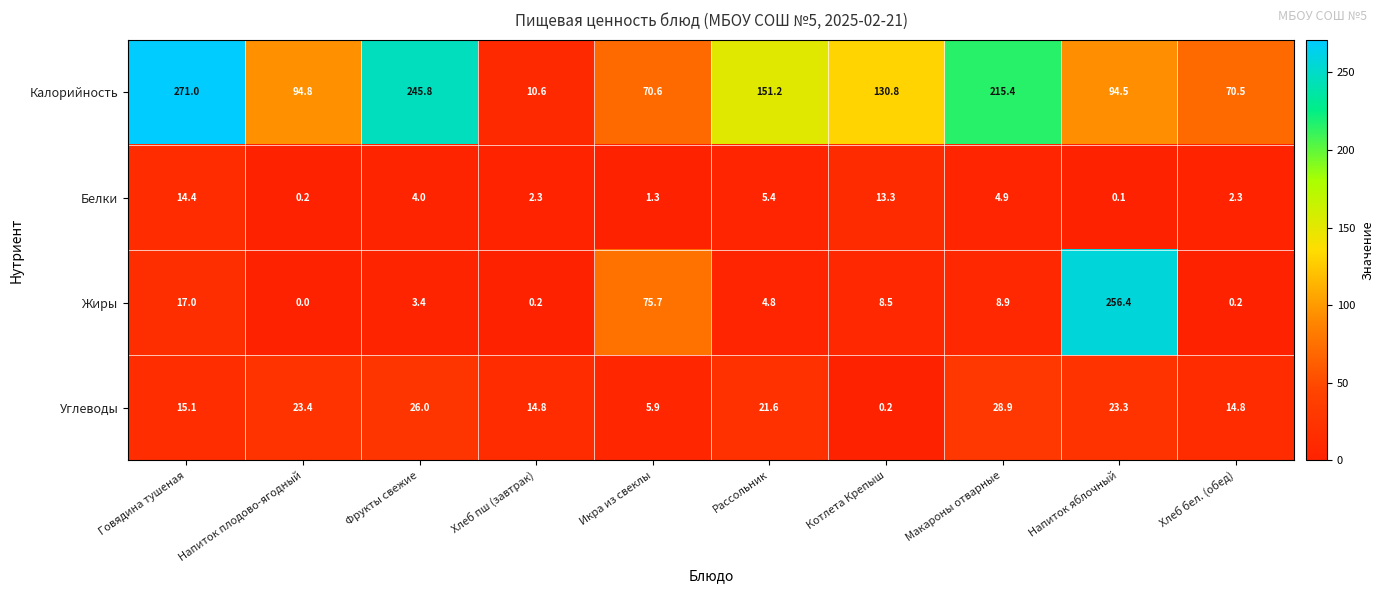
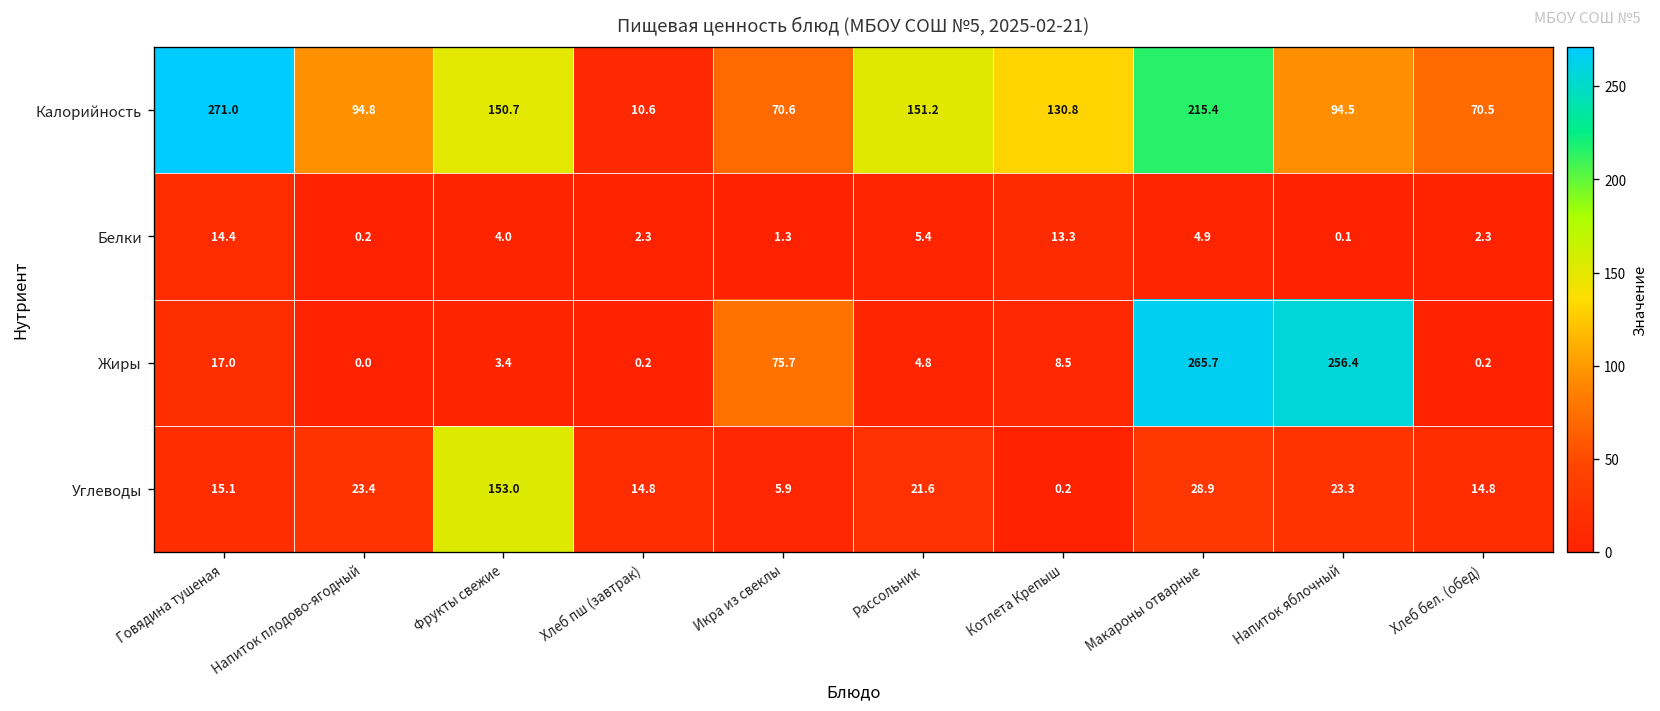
  {
    "Калорийность": {
      "Говядина тушеная": 271.0,
      "Напиток плодово-ягодный": 94.8,
-     "Фрукты свежие": 245.8,
+     "Фрукты свежие": 150.7,
      "Хлеб пш (завтрак)": 10.6,
      "Икра из свеклы": 70.6,
      "Рассольник": 151.2,
      "Котлета Крепыш": 130.8,
      "Макароны отварные": 215.4,
      "Напиток яблочный": 94.5,
      "Хлеб бел. (обед)": 70.5
    },
    "Белки": {
      "Говядина тушеная": 14.4,
      "Напиток плодово-ягодный": 0.2,
      "Фрукты свежие": 4.0,
      "Хлеб пш (завтрак)": 2.3,
      "Икра из свеклы": 1.3,
      "Рассольник": 5.4,
      "Котлета Крепыш": 13.3,
      "Макароны отварные": 4.9,
      "Напиток яблочный": 0.1,
      "Хлеб бел. (обед)": 2.3
    },
    "Жиры": {
      "Говядина тушеная": 17.0,
      "Напиток плодово-ягодный": 0.0,
      "Фрукты свежие": 3.4,
      "Хлеб пш (завтрак)": 0.2,
      "Икра из свеклы": 75.7,
      "Рассольник": 4.8,
      "Котлета Крепыш": 8.5,
-     "Макароны отварные": 8.9,
+     "Макароны отварные": 265.7,
      "Напиток яблочный": 256.4,
      "Хлеб бел. (обед)": 0.2
    },
    "Углеводы": {
      "Говядина тушеная": 15.1,
      "Напиток плодово-ягодный": 23.4,
-     "Фрукты свежие": 26.0,
+     "Фрукты свежие": 153.0,
      "Хлеб пш (завтрак)": 14.8,
      "Икра из свеклы": 5.9,
      "Рассольник": 21.6,
      "Котлета Крепыш": 0.2,
      "Макароны отварные": 28.9,
      "Напиток яблочный": 23.3,
      "Хлеб бел. (обед)": 14.8
    }
  }
